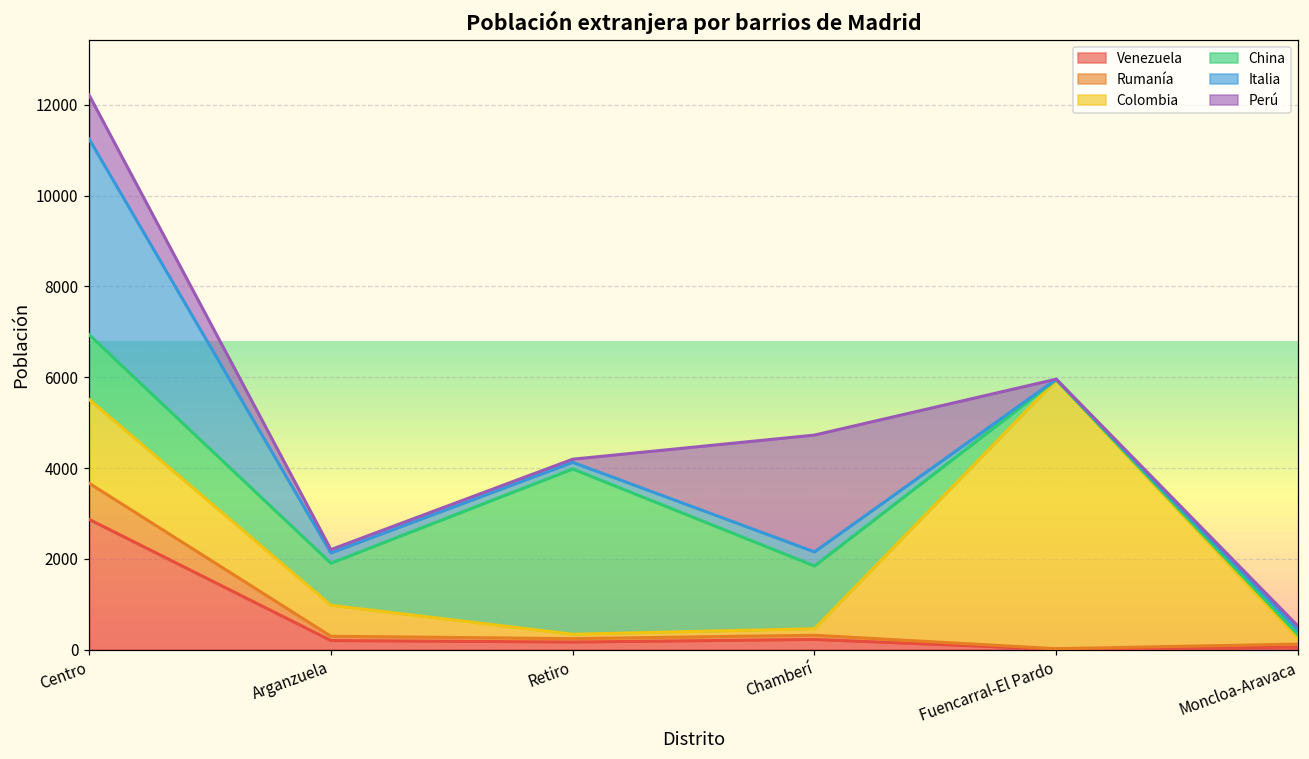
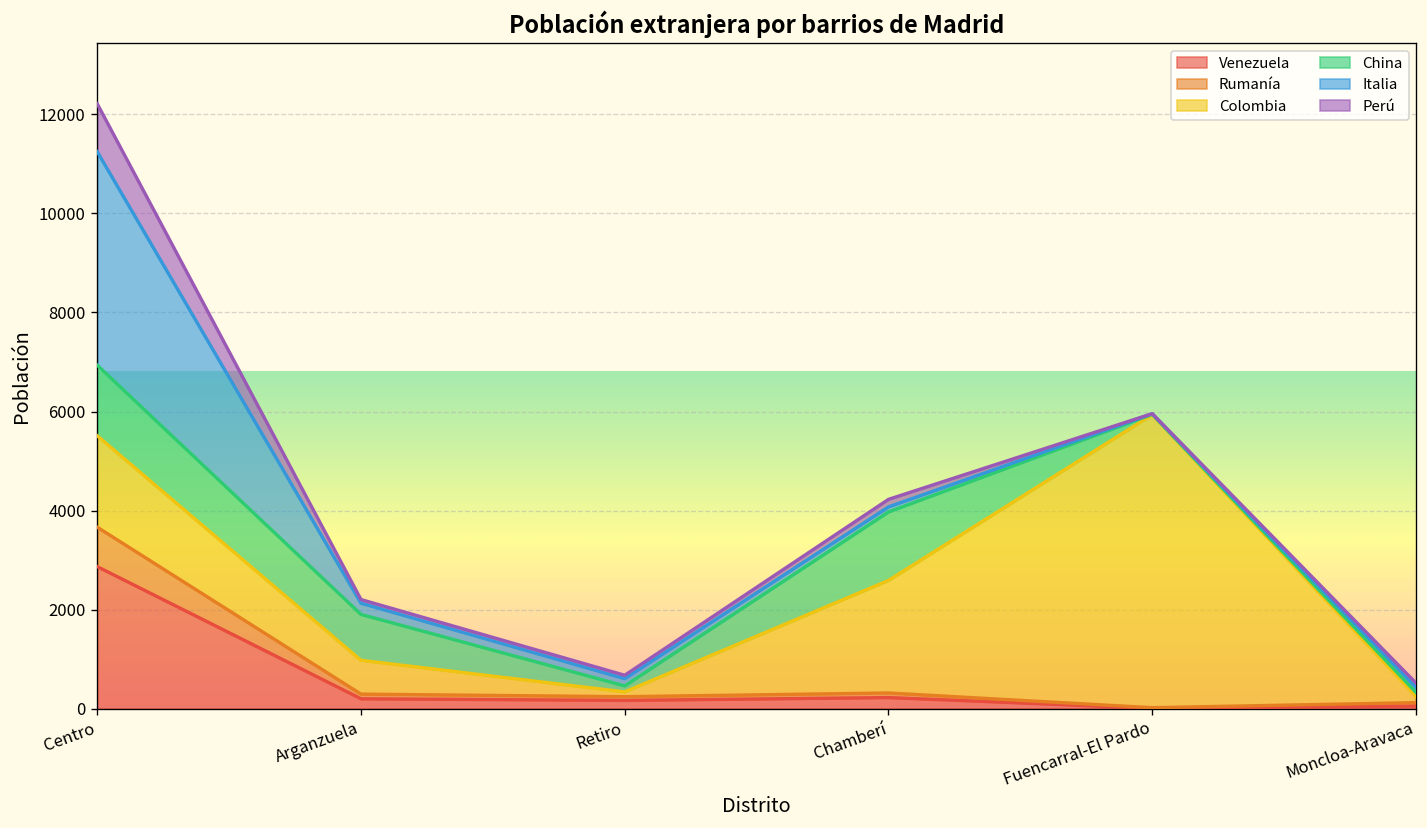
  {
    "Colombia": {
      "Centro": 1800,
      "Arganzuela": 700,
      "Retiro": 100,
-     "Chamberí": 100,
+     "Chamberí": 2300,
      "Moncloa-Aravaca": 100
    },
    "China": {
      "Centro": 1400,
      "Arganzuela": 900,
-     "Retiro": 3600,
+     "Retiro": 100,
      "Chamberí": 1400,
      "Moncloa-Aravaca": 100
    },
    "Italia": {
      "Centro": 4300,
      "Arganzuela": 200,
      "Retiro": 100,
-     "Chamberí": 300,
+     "Chamberí": 100,
      "Moncloa-Aravaca": 100
    },
    "Perú": {
      "Centro": 1000,
      "Arganzuela": 100,
      "Retiro": 100,
-     "Chamberí": 2600,
+     "Chamberí": 200,
      "Moncloa-Aravaca": 100
    }
  }
